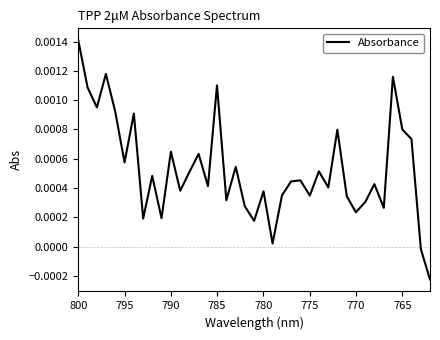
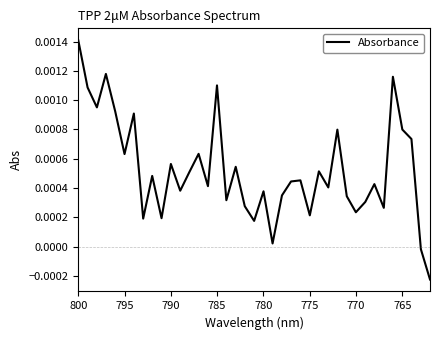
  {
    "800": 0.00141,
-   "795": 0.00057,
-   "790": 0.00065,
+   "795": 0.00063,
+   "790": 0.00056,
    "785": 0.00110,
    "780": 0.00038,
-   "775": 0.00035,
+   "775": 0.00021,
    "770": 0.00023,
    "765": 0.00080
  }
